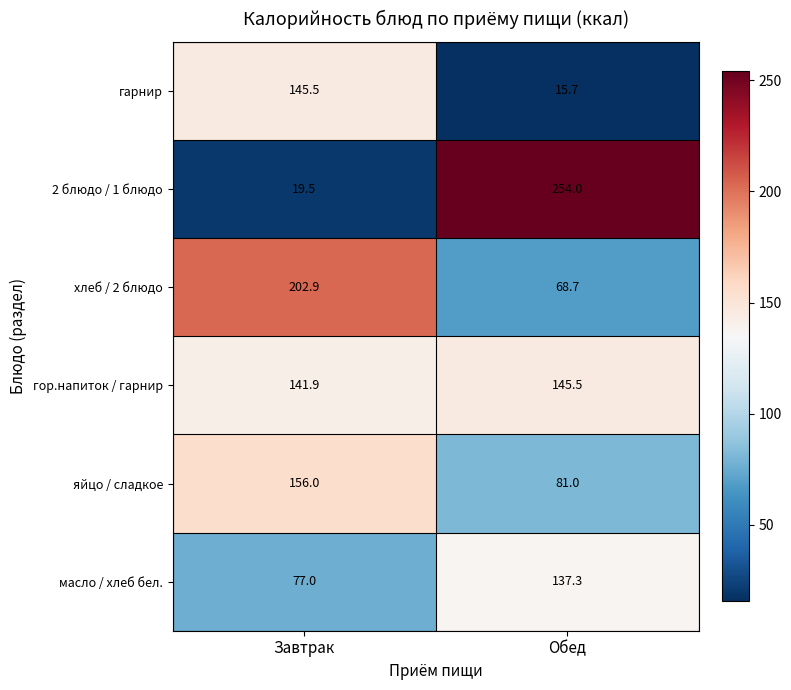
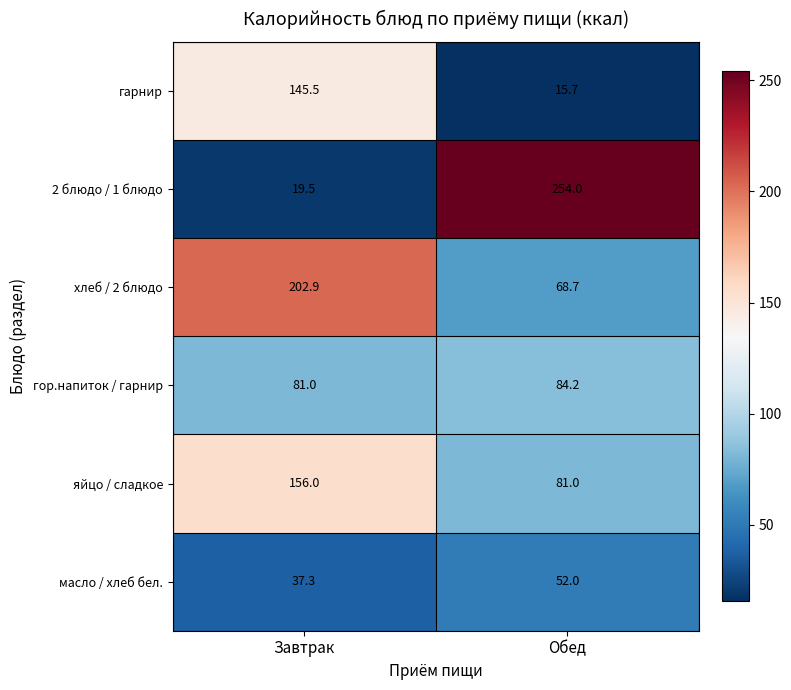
  {
    "гарнир": {
      "Завтрак": 145.5,
      "Обед": 15.7
    },
    "2 блюдо / 1 блюдо": {
      "Завтрак": 19.5,
      "Обед": 254.0
    },
    "хлеб / 2 блюдо": {
      "Завтрак": 202.9,
      "Обед": 68.7
    },
    "гор.напиток / гарнир": {
-     "Завтрак": 141.9,
-     "Обед": 145.5
+     "Завтрак": 81.0,
+     "Обед": 84.2
    },
    "яйцо / сладкое": {
      "Завтрак": 156.0,
      "Обед": 81.0
    },
    "масло / хлеб бел.": {
-     "Завтрак": 77.0,
-     "Обед": 137.3
+     "Завтрак": 37.3,
+     "Обед": 52.0
    }
  }
